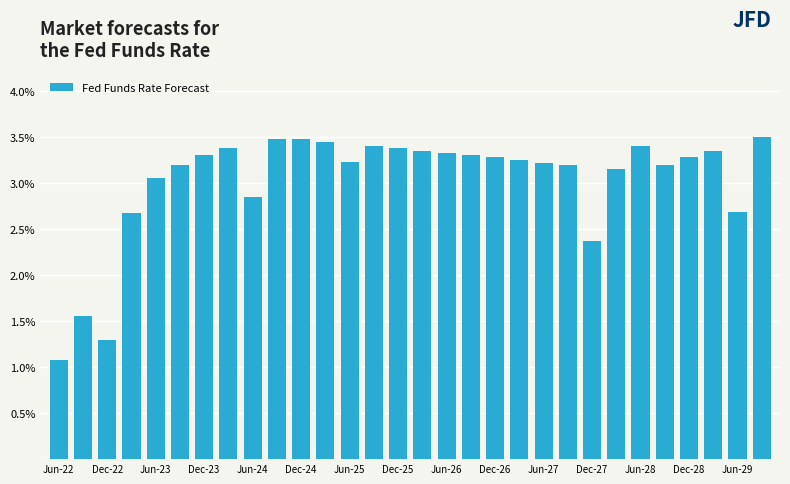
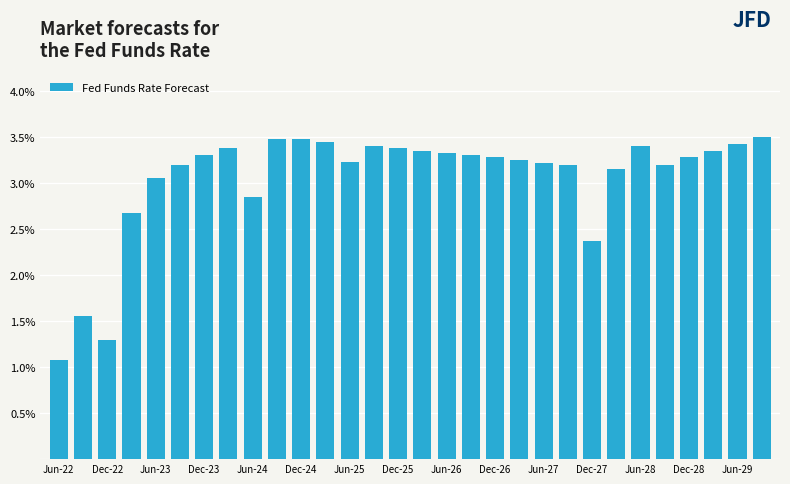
  {
    "Jun-22": "1.1%",
    "Dec-22": "1.3%",
    "Jun-23": "3.1%",
    "Dec-23": "3.3%",
    "Jun-24": "2.9%",
    "Dec-24": "3.5%",
    "Jun-25": "3.2%",
    "Dec-25": "3.4%",
    "Jun-26": "3.3%",
    "Dec-26": "3.3%",
    "Jun-27": "3.2%",
    "Dec-27": "2.4%",
    "Jun-28": "3.4%",
    "Dec-28": "3.3%",
-   "Jun-29": "2.7%"
+   "Jun-29": "3.4%"
  }
